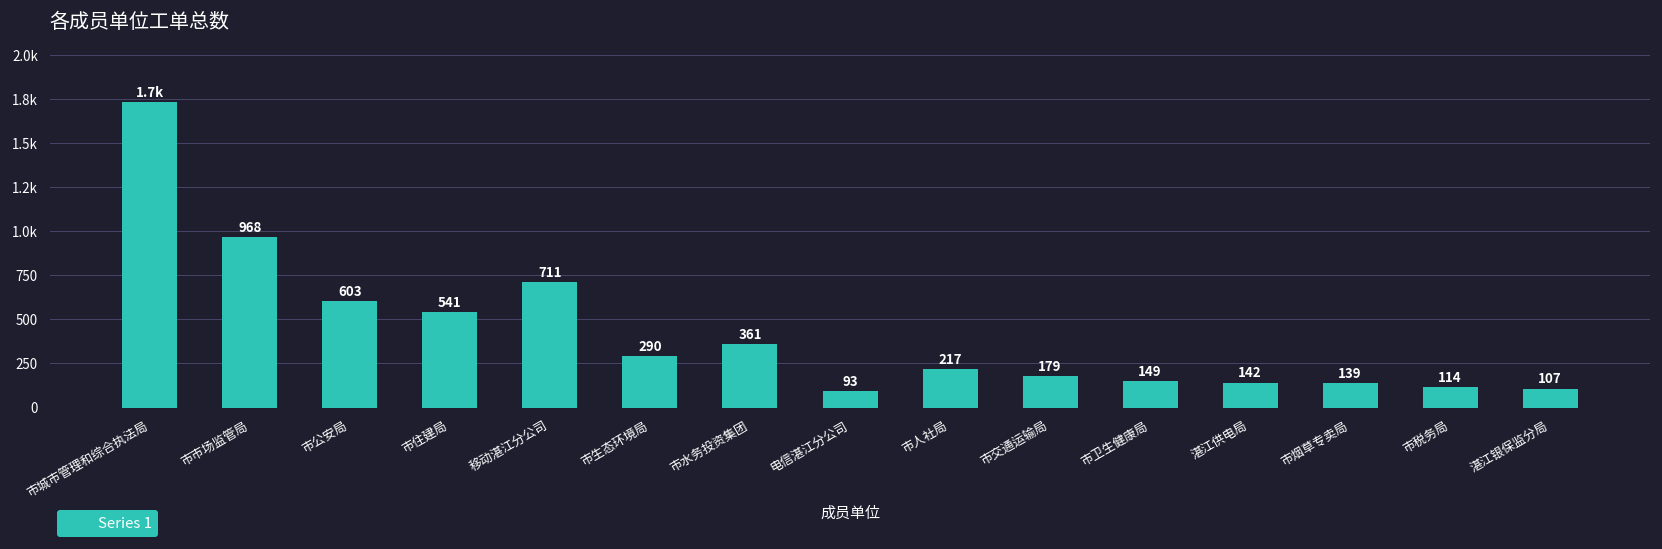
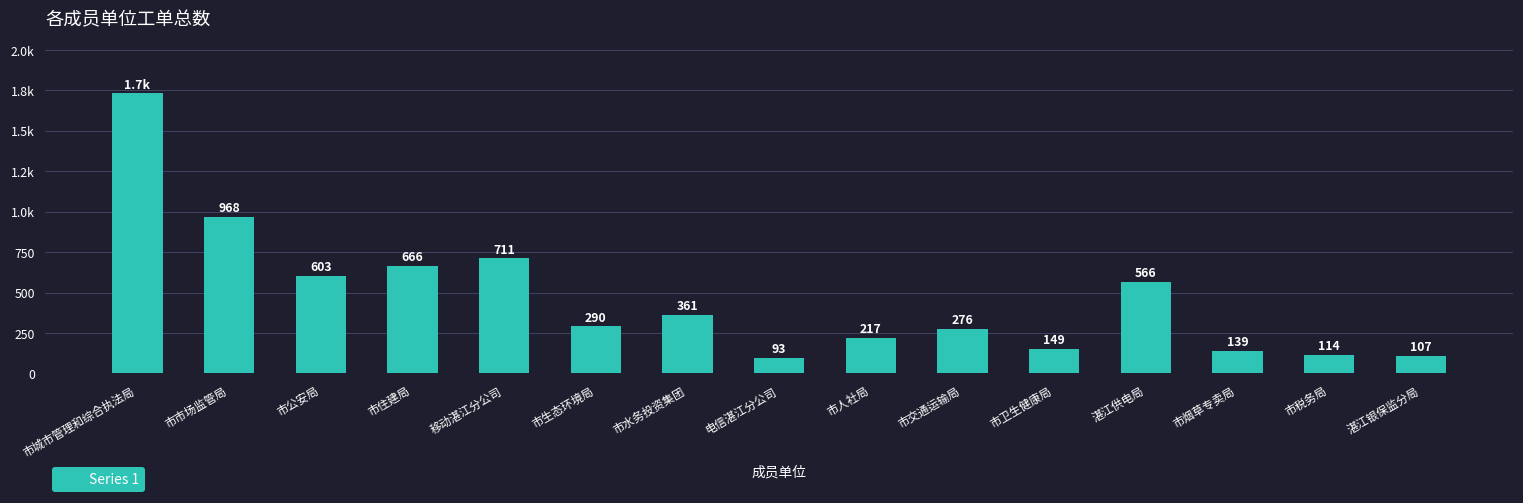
  {
    "市城市管理和综合执法局": "1.7k",
    "市市场监管局": "968",
    "市公安局": "603",
-   "市住建局": "541",
+   "市住建局": "666",
    "移动湛江分公司": "711",
    "市生态环境局": "290",
    "市水务投资集团": "361",
    "电信湛江分公司": "93",
    "市人社局": "217",
-   "市交通运输局": "179",
+   "市交通运输局": "276",
    "市卫生健康局": "149",
-   "湛江供电局": "142",
+   "湛江供电局": "566",
    "市烟草专卖局": "139",
    "市税务局": "114",
    "湛江银保监分局": "107"
  }
